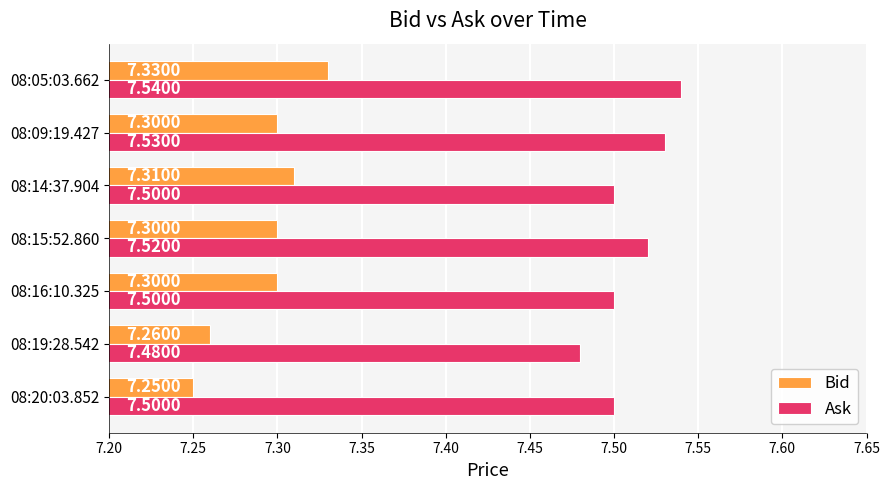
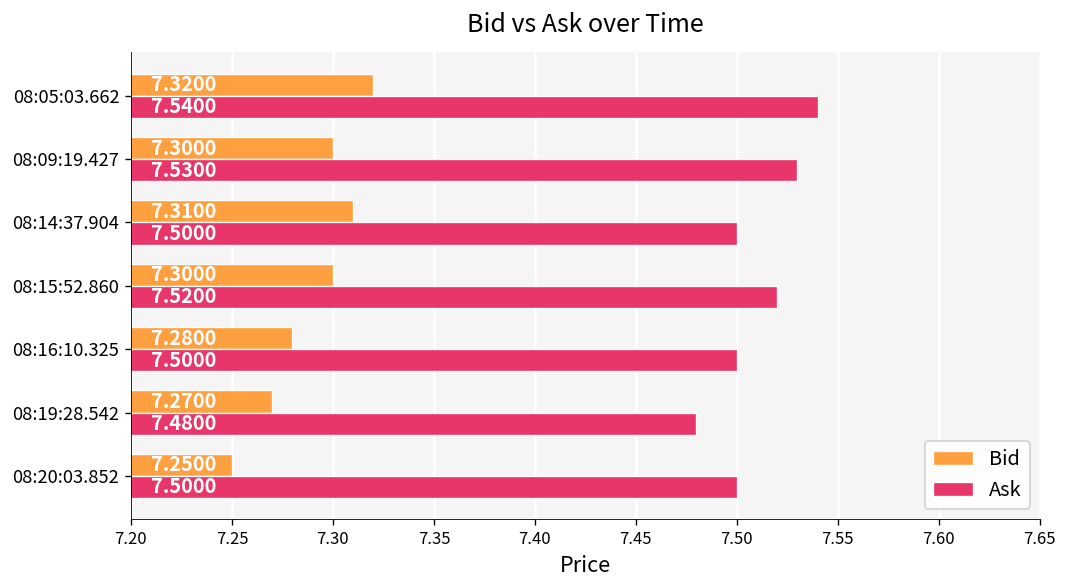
  {
    "Bid": {
-     "08:05:03.662": 7.3300,
+     "08:05:03.662": 7.3200,
      "08:09:19.427": 7.3000,
      "08:14:37.904": 7.3100,
      "08:15:52.860": 7.3000,
-     "08:16:10.325": 7.3000,
-     "08:19:28.542": 7.2600,
+     "08:16:10.325": 7.2800,
+     "08:19:28.542": 7.2700,
      "08:20:03.852": 7.2500
    },
    "Ask": {
      "08:05:03.662": 7.5400,
      "08:09:19.427": 7.5300,
      "08:14:37.904": 7.5000,
      "08:15:52.860": 7.5200,
      "08:16:10.325": 7.5000,
      "08:19:28.542": 7.4800,
      "08:20:03.852": 7.5000
    }
  }
